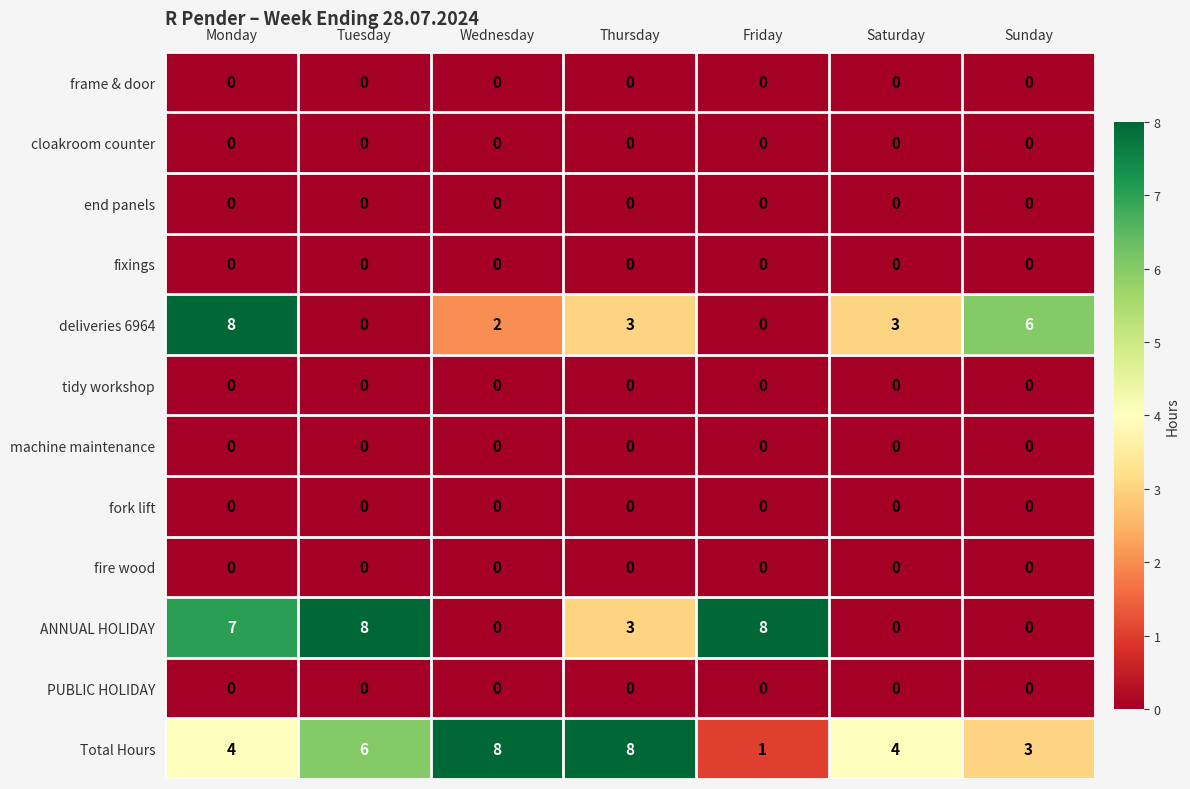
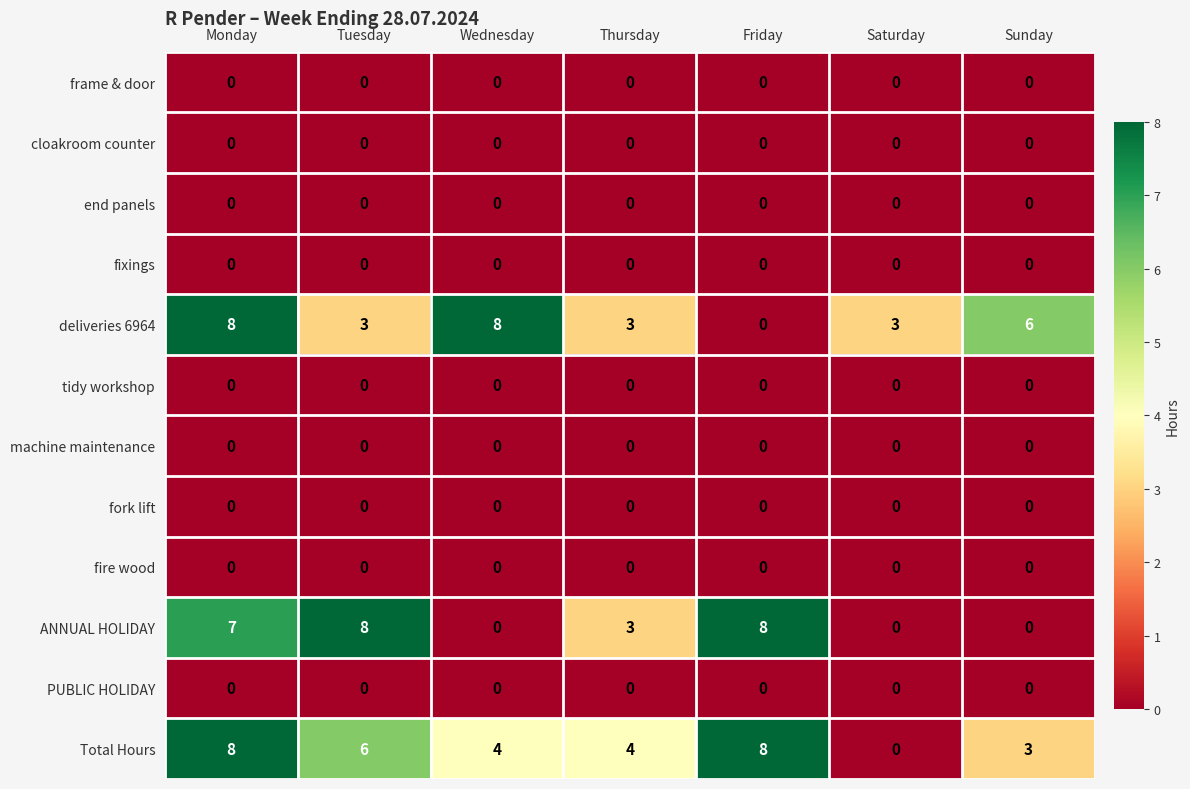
  {
    "frame & door": {
      "Monday": 0,
      "Tuesday": 0,
      "Wednesday": 0,
      "Thursday": 0,
      "Friday": 0,
      "Saturday": 0,
      "Sunday": 0
    },
    "cloakroom counter": {
      "Monday": 0,
      "Tuesday": 0,
      "Wednesday": 0,
      "Thursday": 0,
      "Friday": 0,
      "Saturday": 0,
      "Sunday": 0
    },
    "end panels": {
      "Monday": 0,
      "Tuesday": 0,
      "Wednesday": 0,
      "Thursday": 0,
      "Friday": 0,
      "Saturday": 0,
      "Sunday": 0
    },
    "fixings": {
      "Monday": 0,
      "Tuesday": 0,
      "Wednesday": 0,
      "Thursday": 0,
      "Friday": 0,
      "Saturday": 0,
      "Sunday": 0
    },
    "deliveries 6964": {
      "Monday": 8,
-     "Tuesday": 0,
-     "Wednesday": 2,
+     "Tuesday": 3,
+     "Wednesday": 8,
      "Thursday": 3,
      "Friday": 0,
      "Saturday": 3,
      "Sunday": 6
    },
    "tidy workshop": {
      "Monday": 0,
      "Tuesday": 0,
      "Wednesday": 0,
      "Thursday": 0,
      "Friday": 0,
      "Saturday": 0,
      "Sunday": 0
    },
    "machine maintenance": {
      "Monday": 0,
      "Tuesday": 0,
      "Wednesday": 0,
      "Thursday": 0,
      "Friday": 0,
      "Saturday": 0,
      "Sunday": 0
    },
    "fork lift": {
      "Monday": 0,
      "Tuesday": 0,
      "Wednesday": 0,
      "Thursday": 0,
      "Friday": 0,
      "Saturday": 0,
      "Sunday": 0
    },
    "fire wood": {
      "Monday": 0,
      "Tuesday": 0,
      "Wednesday": 0,
      "Thursday": 0,
      "Friday": 0,
      "Saturday": 0,
      "Sunday": 0
    },
    "ANNUAL HOLIDAY": {
      "Monday": 7,
      "Tuesday": 8,
      "Wednesday": 0,
      "Thursday": 3,
      "Friday": 8,
      "Saturday": 0,
      "Sunday": 0
    },
    "PUBLIC HOLIDAY": {
      "Monday": 0,
      "Tuesday": 0,
      "Wednesday": 0,
      "Thursday": 0,
      "Friday": 0,
      "Saturday": 0,
      "Sunday": 0
    },
    "Total Hours": {
-     "Monday": 4,
+     "Monday": 8,
      "Tuesday": 6,
-     "Wednesday": 8,
-     "Thursday": 8,
-     "Friday": 1,
-     "Saturday": 4,
+     "Wednesday": 4,
+     "Thursday": 4,
+     "Friday": 8,
+     "Saturday": 0,
      "Sunday": 3
    }
  }
